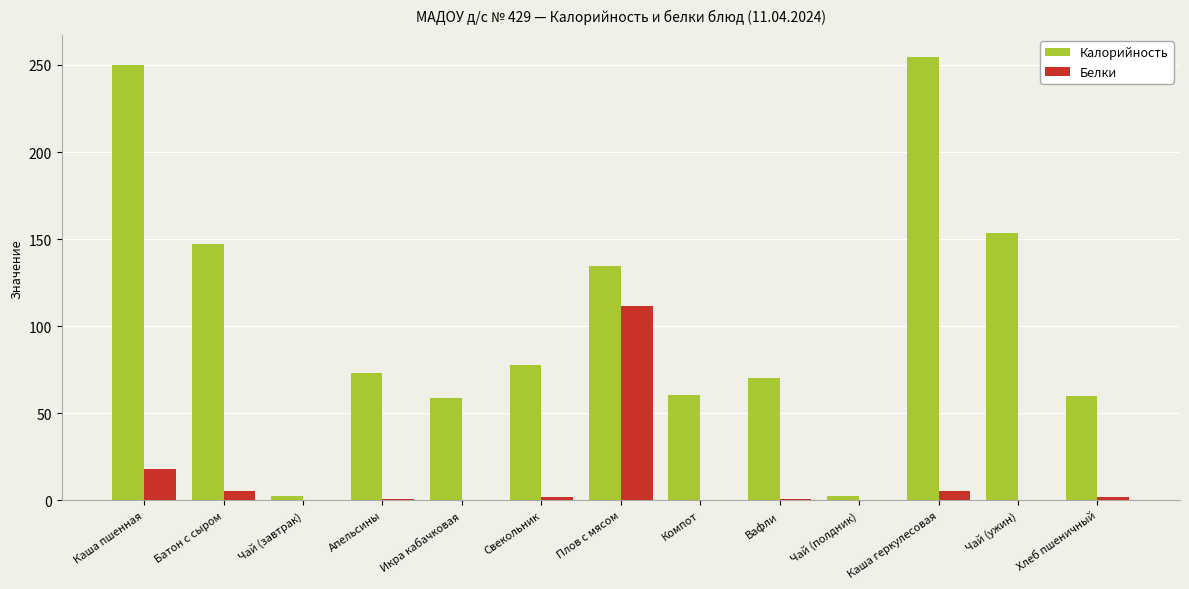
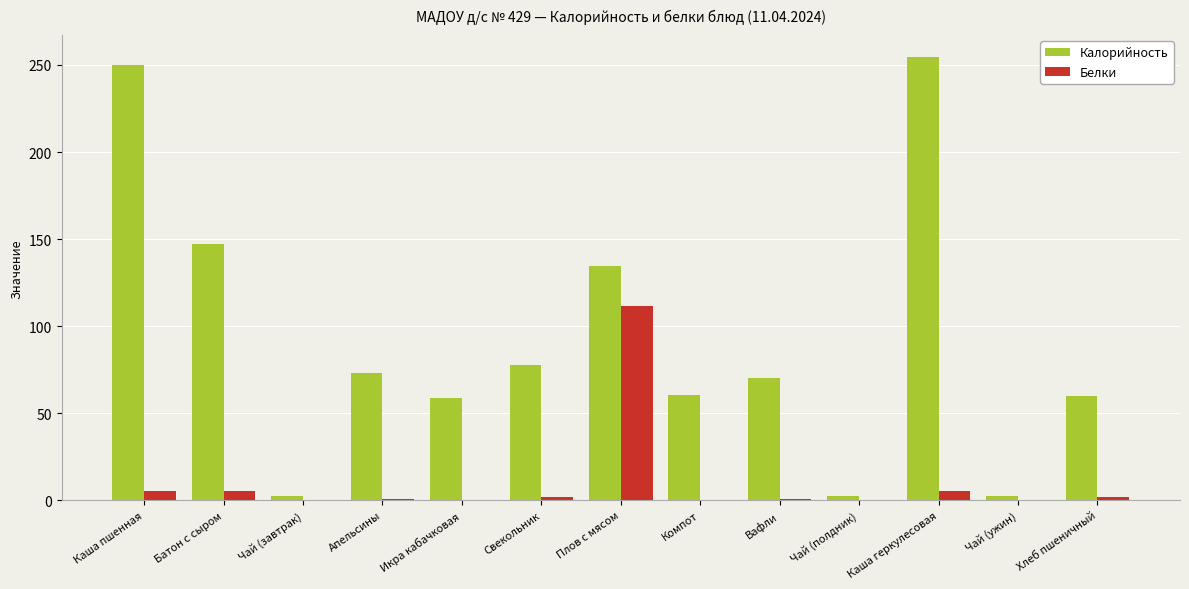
  {
    "Калорийность": {
      "Каша пшенная": 250,
      "Батон с сыром": 147,
      "Чай (завтрак)": 3,
      "Апельсины": 73,
      "Икра кабачковая": 59,
      "Свекольник": 78,
      "Плов с мясом": 135,
      "Компот": 61,
      "Вафли": 70,
      "Чай (полдник)": 3,
      "Каша геркулесовая": 254,
-     "Чай (ужин)": 154,
+     "Чай (ужин)": 3,
      "Хлеб пшеничный": 60
    },
    "Белки": {
-     "Каша пшенная": 18,
+     "Каша пшенная": 6,
      "Батон с сыром": 5,
      "Свекольник": 2,
      "Плов с мясом": 112,
      "Каша геркулесовая": 6,
      "Хлеб пшеничный": 2
    }
  }
